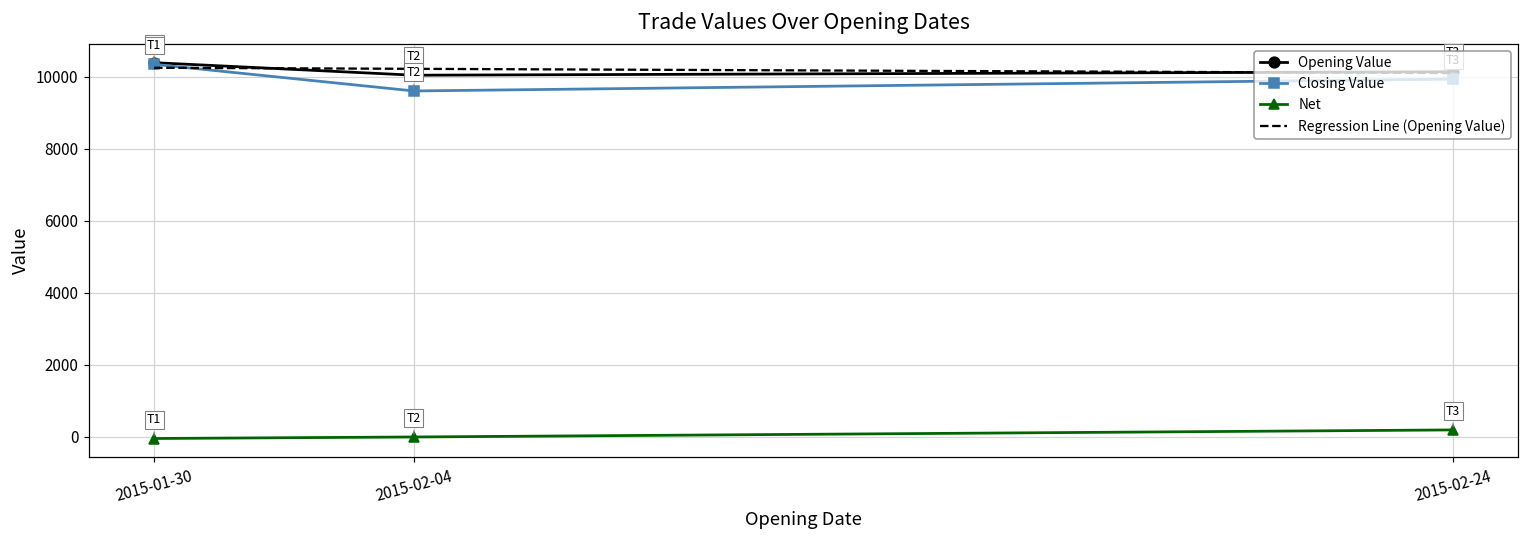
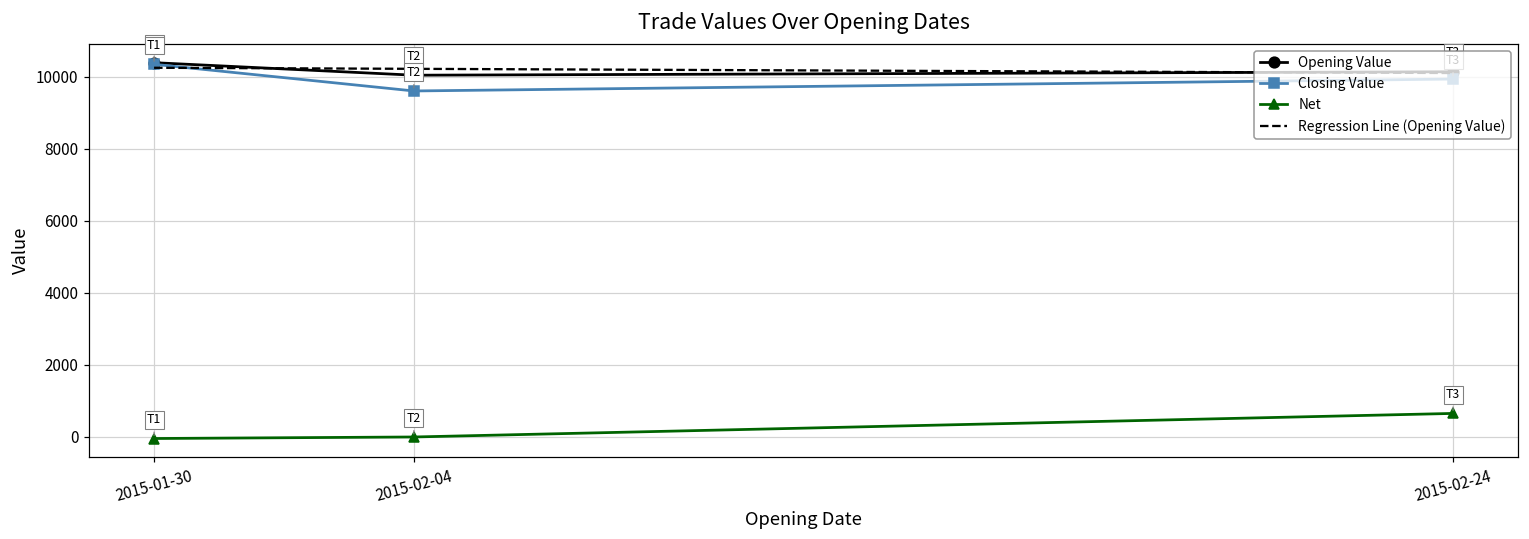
  {
    "Closing Value": {
      "2015-02-04": 9600
    },
    "Net": {
      "2015-01-30": 0,
      "2015-02-04": 0,
-     "2015-02-24": 200
+     "2015-02-24": 700
    }
  }
